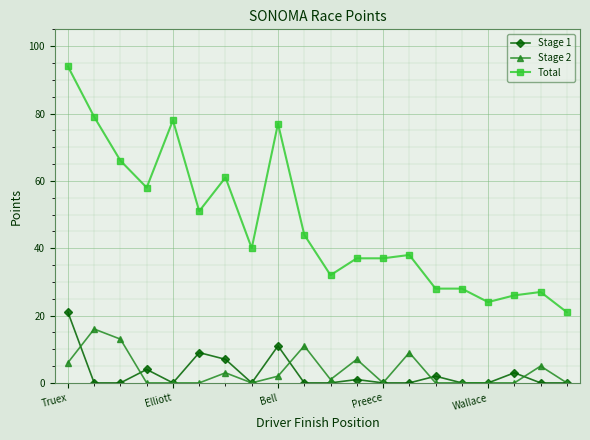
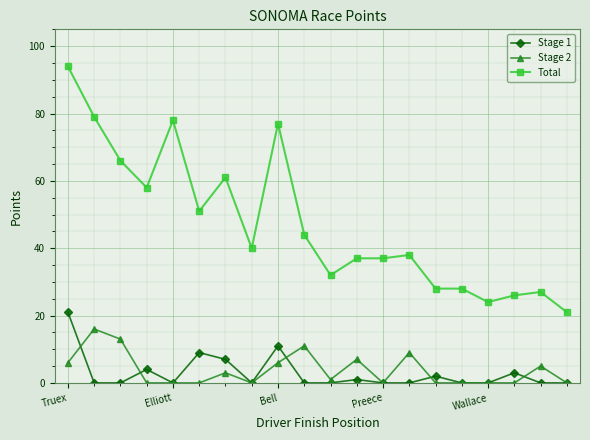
  {
    "Stage 1": {
      "Truex": 21,
      "Bell": 11
    },
    "Stage 2": {
      "Truex": 6,
-     "Bell": 2
+     "Bell": 6
    },
    "Total": {
      "Truex": 94,
      "Elliott": 78,
      "Bell": 77,
      "Preece": 37,
      "Wallace": 24
    }
  }
